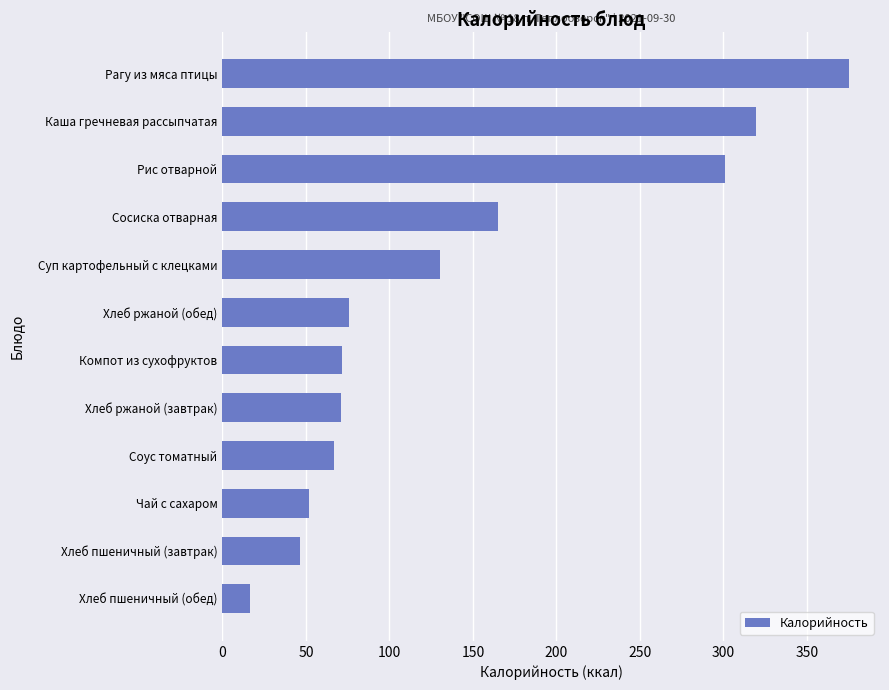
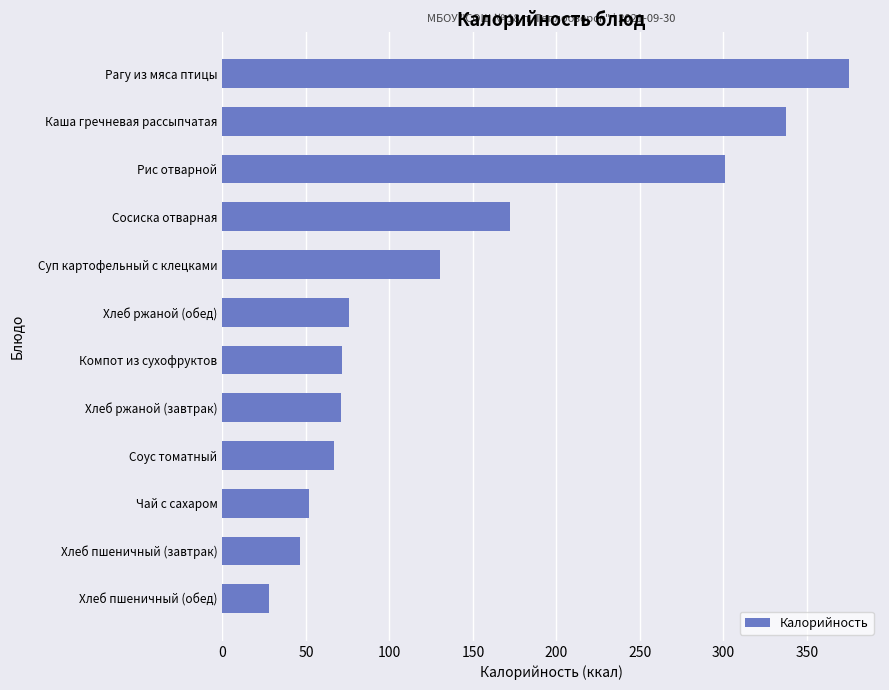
  {
    "Рагу из мяса птицы": 375,
-   "Каша гречневая рассыпчатая": 319,
+   "Каша гречневая рассыпчатая": 337,
    "Рис отварной": 301,
-   "Сосиска отварная": 165,
+   "Сосиска отварная": 172,
    "Суп картофельный с клецками": 131,
    "Хлеб ржаной (обед)": 76,
    "Компот из сухофруктов": 72,
    "Хлеб ржаной (завтрак)": 71,
    "Соус томатный": 67,
    "Чай с сахаром": 52,
    "Хлеб пшеничный (завтрак)": 46,
-   "Хлеб пшеничный (обед)": 17
+   "Хлеб пшеничный (обед)": 28
  }
